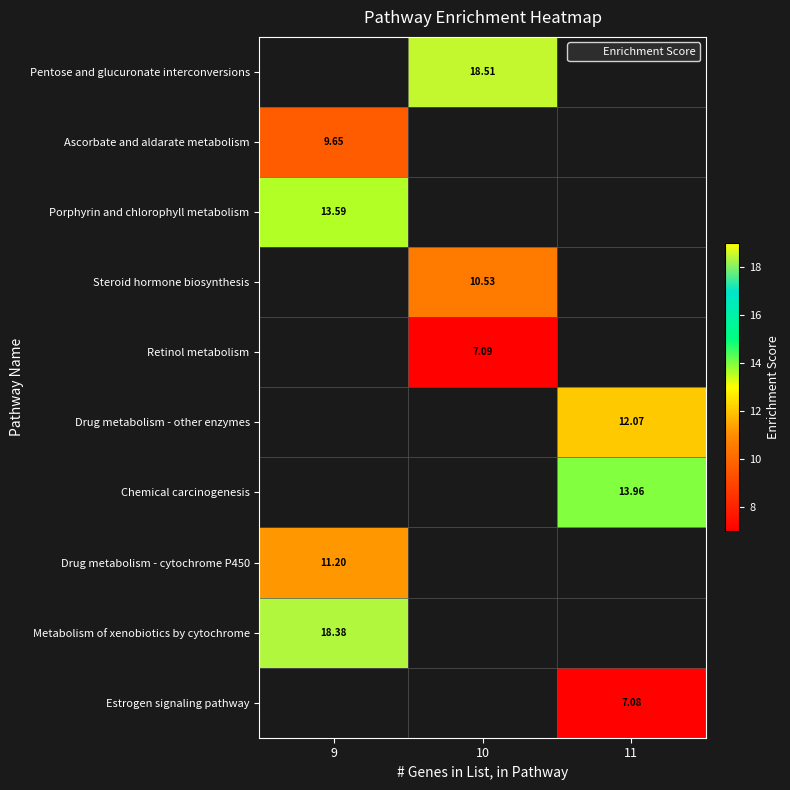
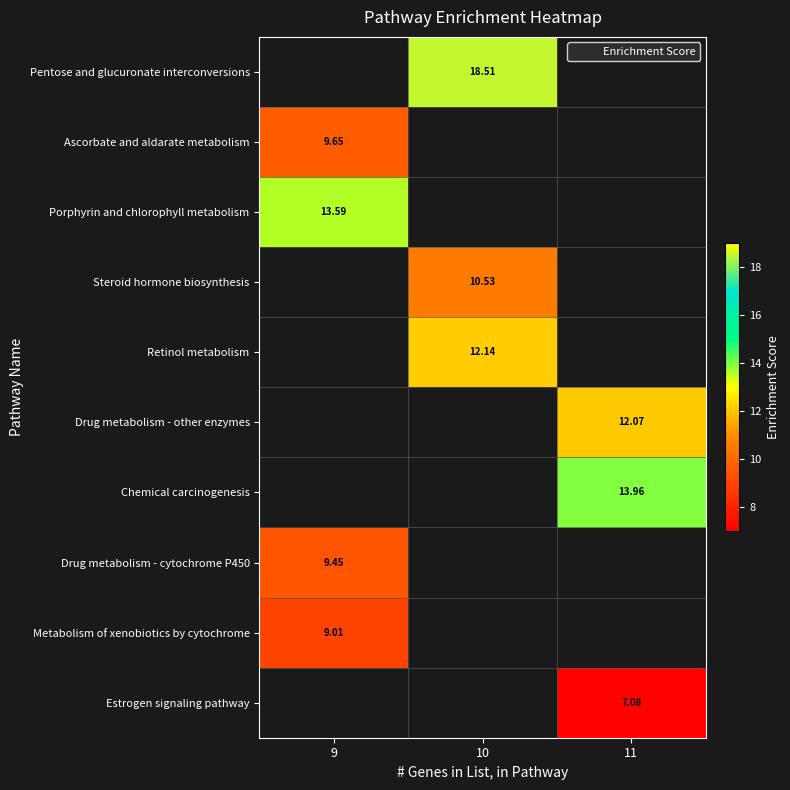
  {
    "Pentose and glucuronate interconversions": {
      "10": 18.51
    },
    "Ascorbate and aldarate metabolism": {
      "9": 9.65
    },
    "Porphyrin and chlorophyll metabolism": {
      "9": 13.59
    },
    "Steroid hormone biosynthesis": {
      "10": 10.53
    },
    "Retinol metabolism": {
-     "10": 7.09
+     "10": 12.14
    },
    "Drug metabolism - other enzymes": {
      "11": 12.07
    },
    "Chemical carcinogenesis": {
      "11": 13.96
    },
    "Drug metabolism - cytochrome P450": {
-     "9": 11.20
+     "9": 9.45
    },
    "Metabolism of xenobiotics by cytochrome": {
-     "9": 18.38
+     "9": 9.01
    },
    "Estrogen signaling pathway": {
      "11": 7.08
    }
  }
